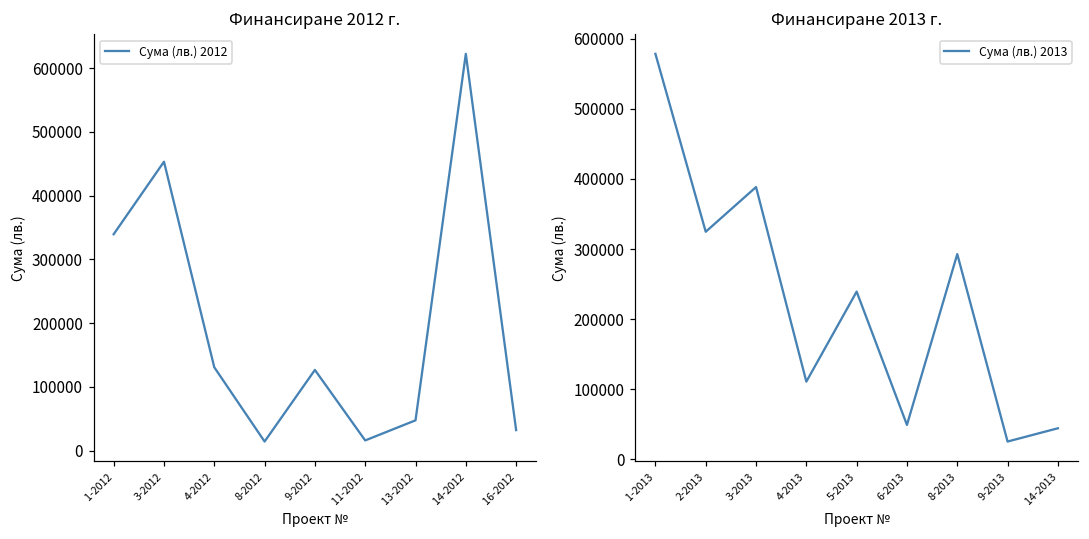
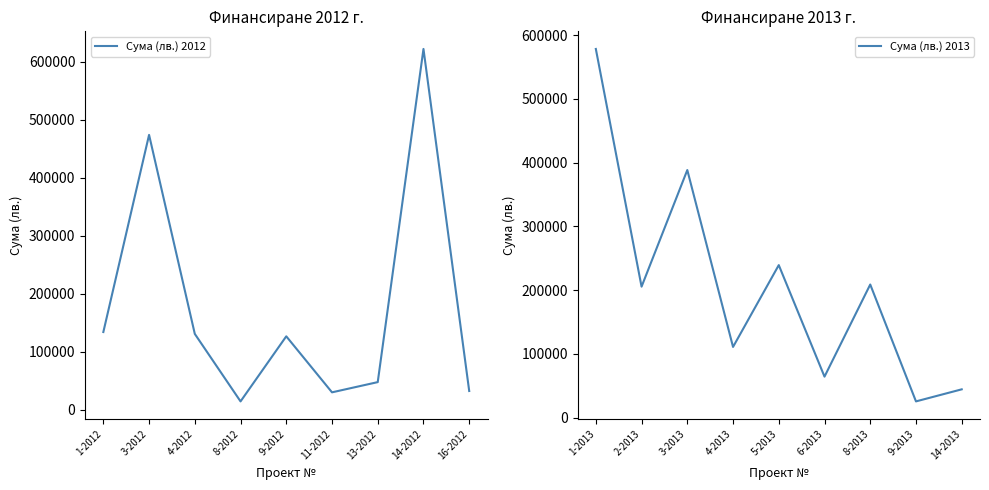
  {
    "Финансиране 2012 г.": {
-     "1-2012": 340000,
-     "3-2012": 450000,
+     "1-2012": 130000,
+     "3-2012": 470000,
      "4-2012": 130000,
      "8-2012": 10000,
      "9-2012": 130000,
-     "11-2012": 20000,
+     "11-2012": 30000,
      "13-2012": 50000,
      "14-2012": 620000,
      "16-2012": 30000
    },
    "Финансиране 2013 г.": {
      "1-2013": 580000,
-     "2-2013": 320000,
+     "2-2013": 210000,
      "3-2013": 390000,
      "4-2013": 110000,
      "5-2013": 240000,
-     "6-2013": 50000,
-     "8-2013": 290000,
+     "6-2013": 60000,
+     "8-2013": 210000,
      "9-2013": 30000,
      "14-2013": 40000
    }
  }
